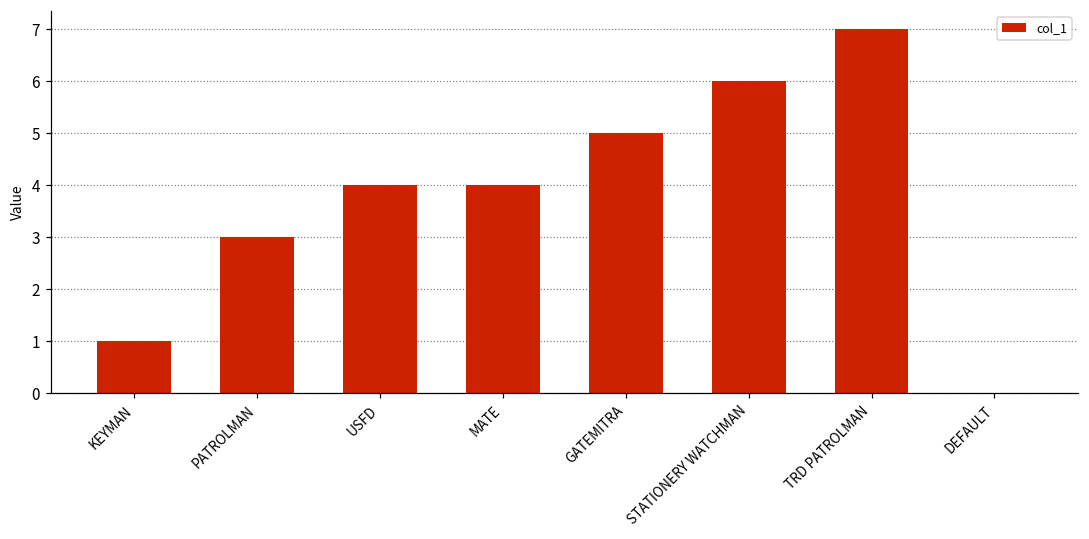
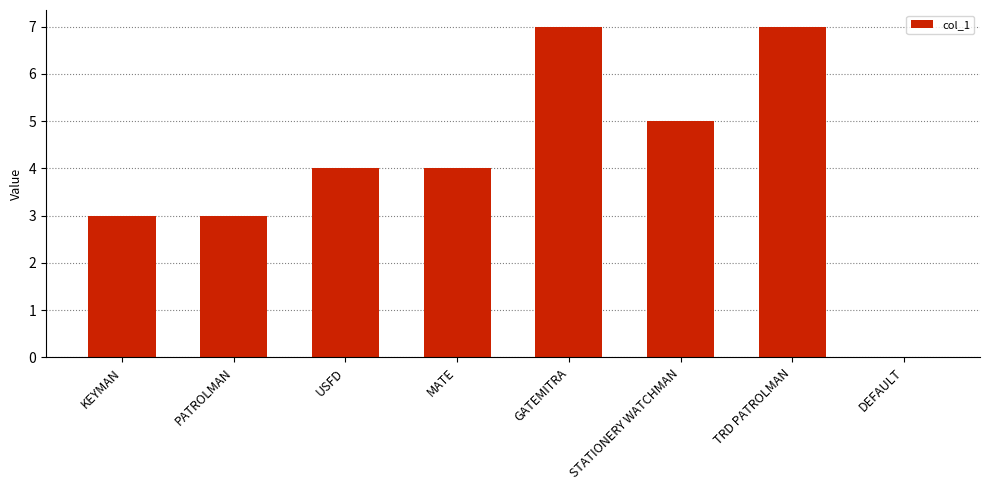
  {
-   "KEYMAN": 1,
+   "KEYMAN": 3,
    "PATROLMAN": 3,
    "USFD": 4,
    "MATE": 4,
-   "GATEMITRA": 5,
-   "STATIONERY WATCHMAN": 6,
+   "GATEMITRA": 7,
+   "STATIONERY WATCHMAN": 5,
    "TRD PATROLMAN": 7,
    "DEFAULT": 0
  }
